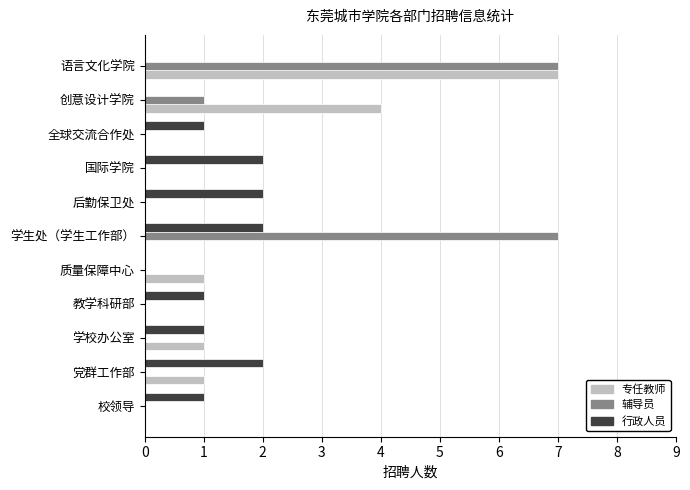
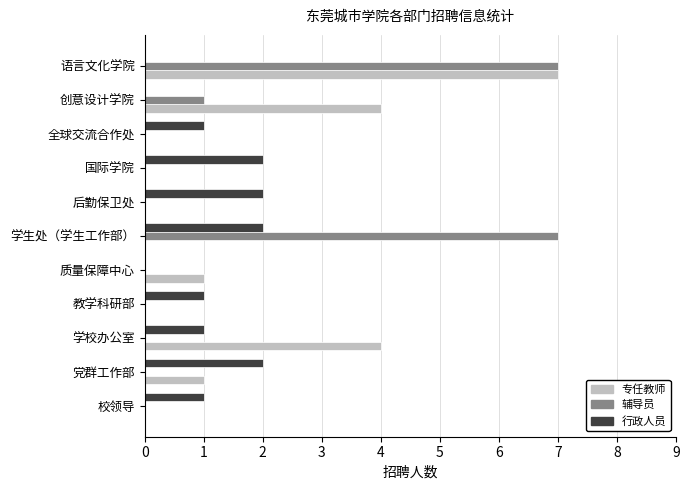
  {
    "专任教师": {
      "语言文化学院": 7,
      "创意设计学院": 4,
      "全球交流合作处": 0,
      "国际学院": 0,
      "后勤保卫处": 0,
      "学生处（学生工作部）": 0,
      "质量保障中心": 1,
      "教学科研部": 0,
-     "学校办公室": 1,
+     "学校办公室": 4,
      "党群工作部": 1,
      "校领导": 0
    },
    "辅导员": {
      "语言文化学院": 7,
      "创意设计学院": 1,
      "全球交流合作处": 0,
      "国际学院": 0,
      "后勤保卫处": 0,
      "学生处（学生工作部）": 7,
      "质量保障中心": 0,
      "教学科研部": 0,
      "学校办公室": 0,
      "党群工作部": 0,
      "校领导": 0
    },
    "行政人员": {
      "语言文化学院": 0,
      "创意设计学院": 0,
      "全球交流合作处": 1,
      "国际学院": 2,
      "后勤保卫处": 2,
      "学生处（学生工作部）": 2,
      "质量保障中心": 0,
      "教学科研部": 1,
      "学校办公室": 1,
      "党群工作部": 2,
      "校领导": 1
    }
  }
